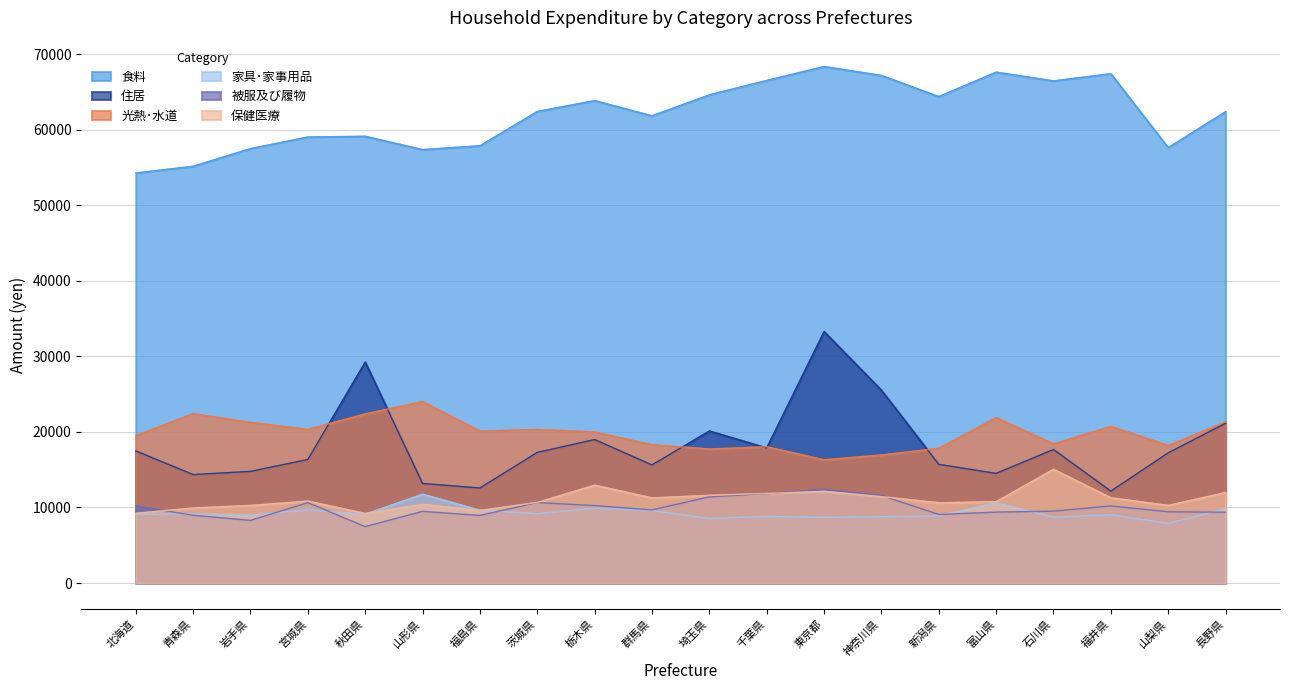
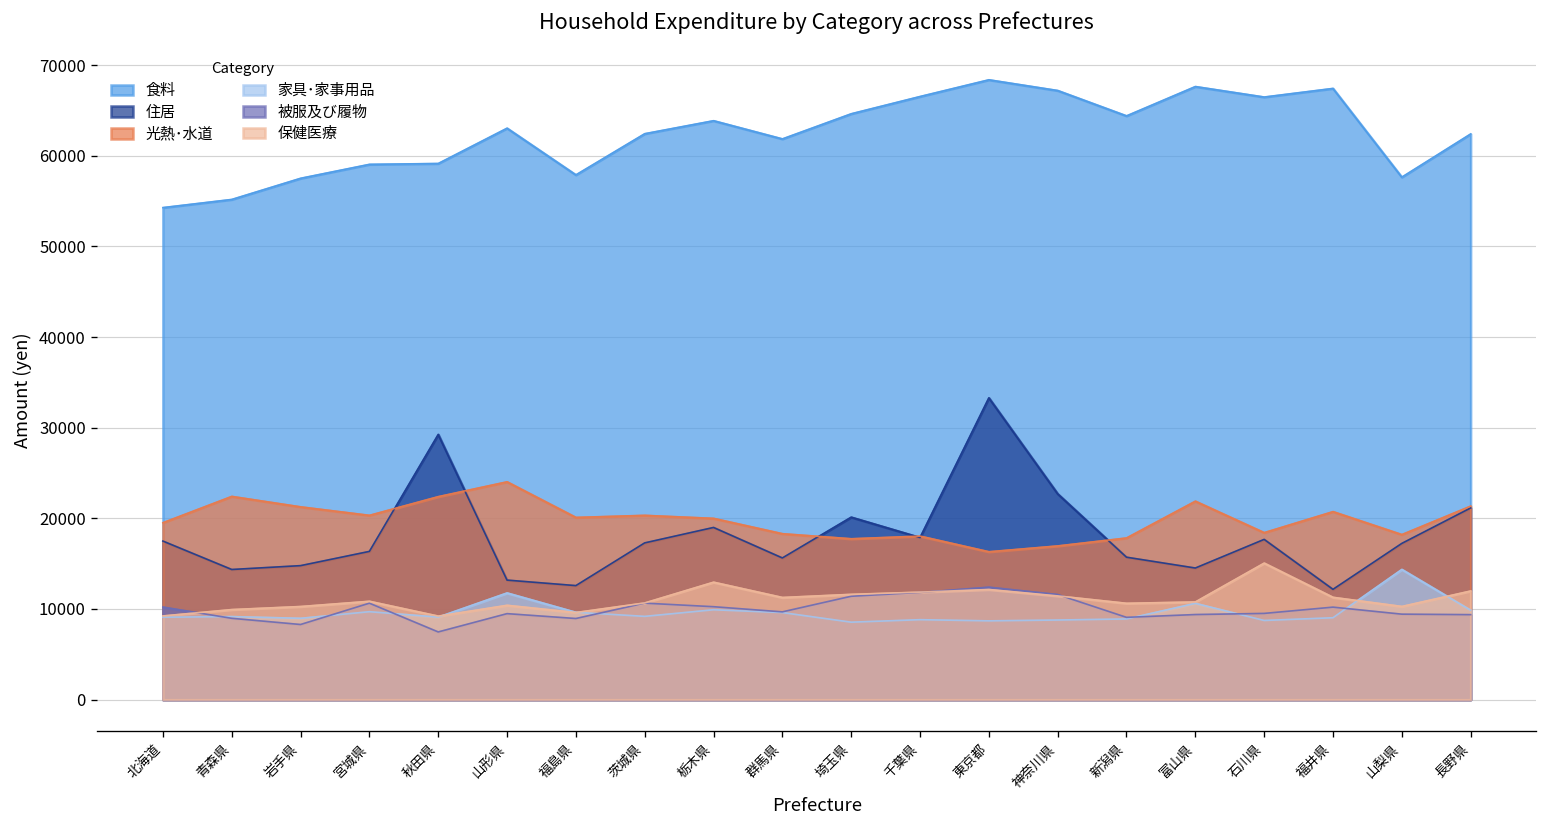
  {
    "食料": {
      "北海道": 54000,
      "青森県": 55000,
      "岩手県": 58000,
      "宮城県": 59000,
      "秋田県": 59000,
-     "山形県": 57000,
+     "山形県": 63000,
      "福島県": 58000,
      "茨城県": 62000,
      "栃木県": 64000,
      "群馬県": 62000,
      "埼玉県": 65000,
      "千葉県": 67000,
      "東京都": 68000,
      "神奈川県": 67000,
      "新潟県": 64000,
      "富山県": 68000,
      "石川県": 66000,
      "福井県": 67000,
      "山梨県": 58000,
      "長野県": 62000
    },
    "住居": {
      "北海道": 17000,
      "青森県": 14000,
      "岩手県": 15000,
      "宮城県": 16000,
      "秋田県": 29000,
      "山形県": 13000,
      "福島県": 13000,
      "茨城県": 17000,
      "栃木県": 19000,
      "群馬県": 16000,
      "埼玉県": 20000,
      "東京都": 33000,
-     "神奈川県": 26000,
+     "神奈川県": 23000,
      "新潟県": 16000,
      "富山県": 15000,
      "石川県": 18000,
      "福井県": 12000,
      "山梨県": 17000
    },
    "光熱･水道": {
      "北海道": 20000,
      "青森県": 22000,
      "岩手県": 21000,
      "宮城県": 20000,
      "秋田県": 22000,
      "山形県": 24000,
      "福島県": 20000,
      "茨城県": 20000,
      "栃木県": 20000,
      "群馬県": 18000,
      "埼玉県": 18000,
      "東京都": 16000,
      "神奈川県": 17000,
      "新潟県": 18000,
      "富山県": 22000,
      "石川県": 18000,
      "福井県": 21000,
      "山梨県": 18000
    },
    "家具･家事用品": {
      "岩手県": 9000,
      "宮城県": 10000,
      "山形県": 12000,
      "茨城県": 9000,
      "埼玉県": 9000,
      "千葉県": 9000,
      "東京都": 9000,
      "神奈川県": 9000,
      "石川県": 9000,
      "福井県": 9000,
-     "山梨県": 8000,
+     "山梨県": 14000,
      "長野県": 10000
    },
    "被服及び履物": {
      "北海道": 10000,
      "岩手県": 8000,
      "秋田県": 7000,
      "山形県": 9000,
      "福島県": 9000,
      "富山県": 9000,
      "石川県": 10000,
      "福井県": 10000,
      "山梨県": 9000,
      "長野県": 9000
    },
    "保健医療": {
      "青森県": 10000,
      "岩手県": 10000,
      "山形県": 10000,
      "栃木県": 13000,
      "群馬県": 11000,
      "新潟県": 11000,
      "石川県": 15000,
      "福井県": 11000,
      "山梨県": 10000,
      "長野県": 12000
    }
  }
